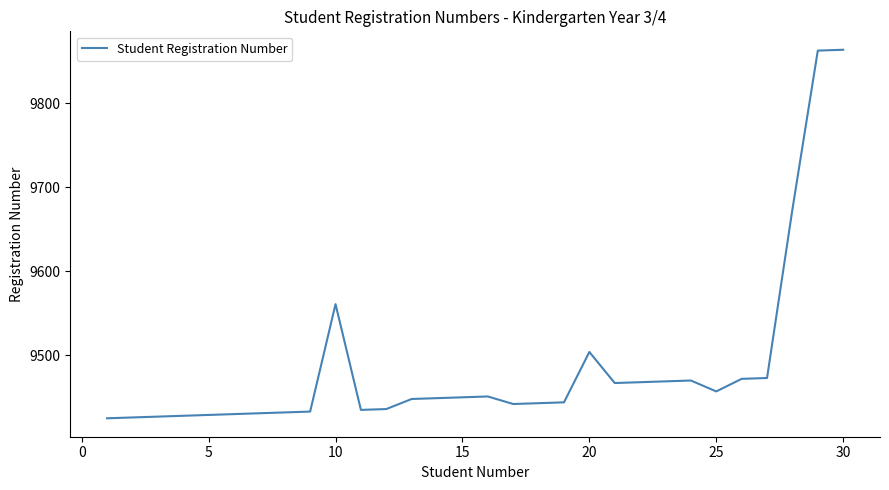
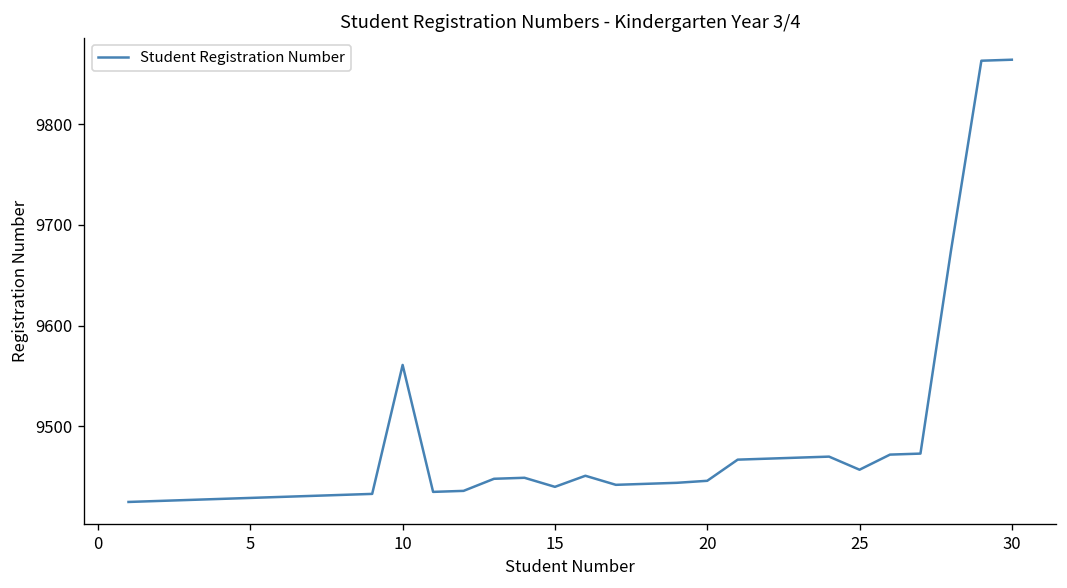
  {
    "5": 9430,
    "10": 9560,
-   "15": 9450,
-   "20": 9500,
+   "15": 9440,
+   "20": 9450,
    "25": 9460,
    "30": 9860
  }
